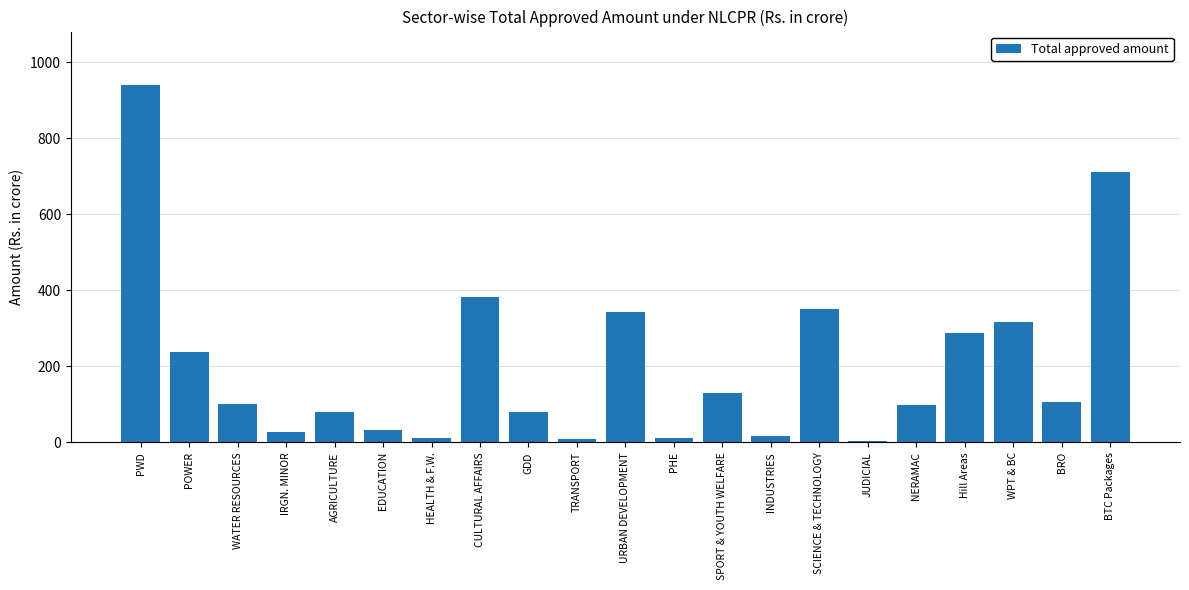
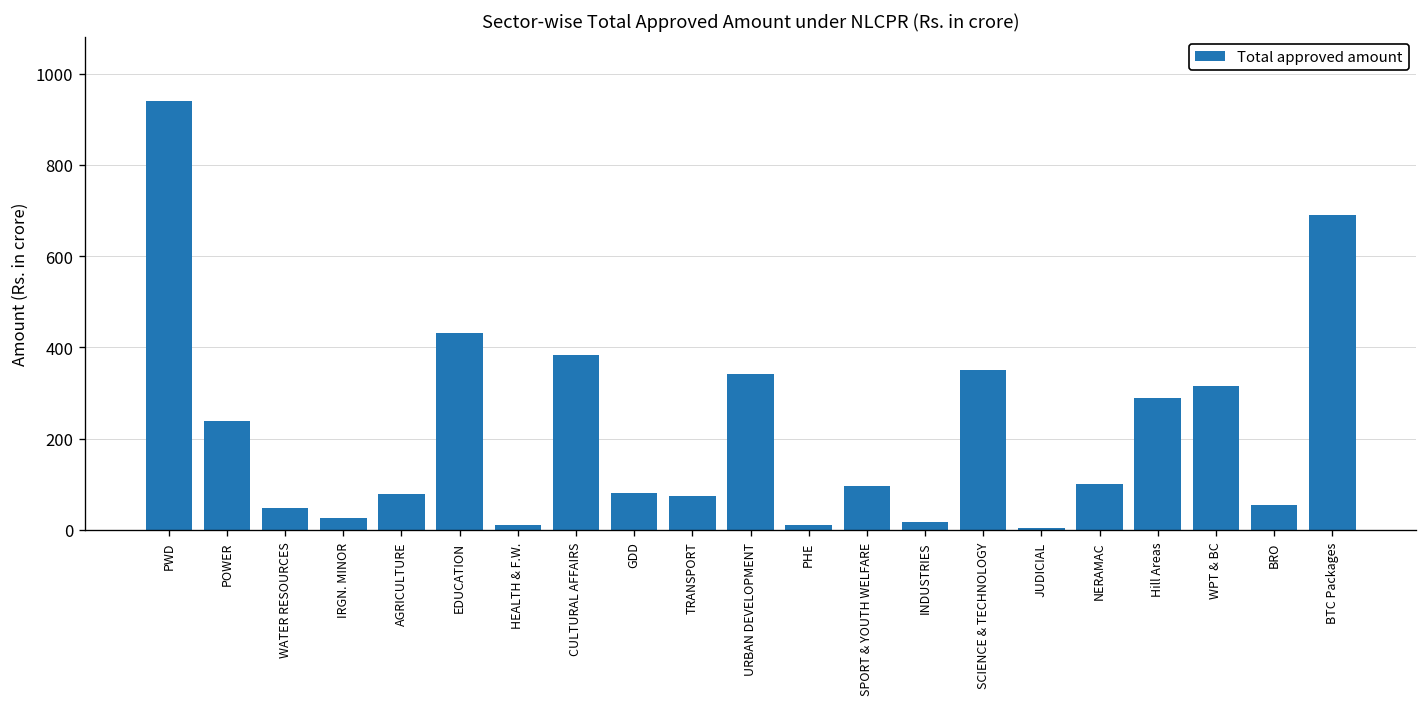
  {
    "PWD": 940,
    "POWER": 240,
-   "WATER RESOURCES": 100,
+   "WATER RESOURCES": 50,
    "IRGN. MINOR": 30,
    "AGRICULTURE": 80,
-   "EDUCATION": 30,
+   "EDUCATION": 430,
    "HEALTH & F.W.": 10,
    "CULTURAL AFFAIRS": 380,
    "GDD": 80,
-   "TRANSPORT": 10,
+   "TRANSPORT": 70,
    "URBAN DEVELOPMENT": 340,
    "PHE": 10,
-   "SPORT & YOUTH WELFARE": 130,
+   "SPORT & YOUTH WELFARE": 100,
    "INDUSTRIES": 20,
    "SCIENCE & TECHNOLOGY": 350,
    "NERAMAC": 100,
    "Hill Areas": 290,
    "WPT & BC": 320,
-   "BRO": 110,
-   "BTC Packages": 710
+   "BRO": 60,
+   "BTC Packages": 690
  }
